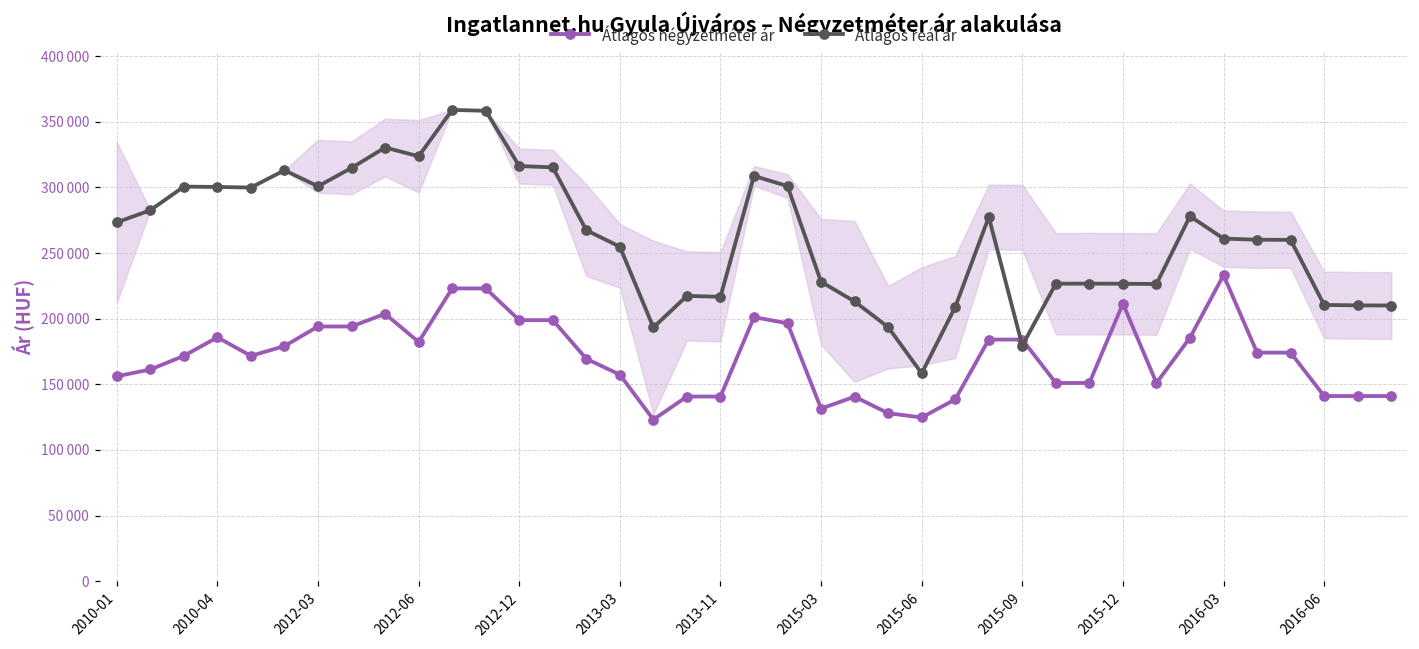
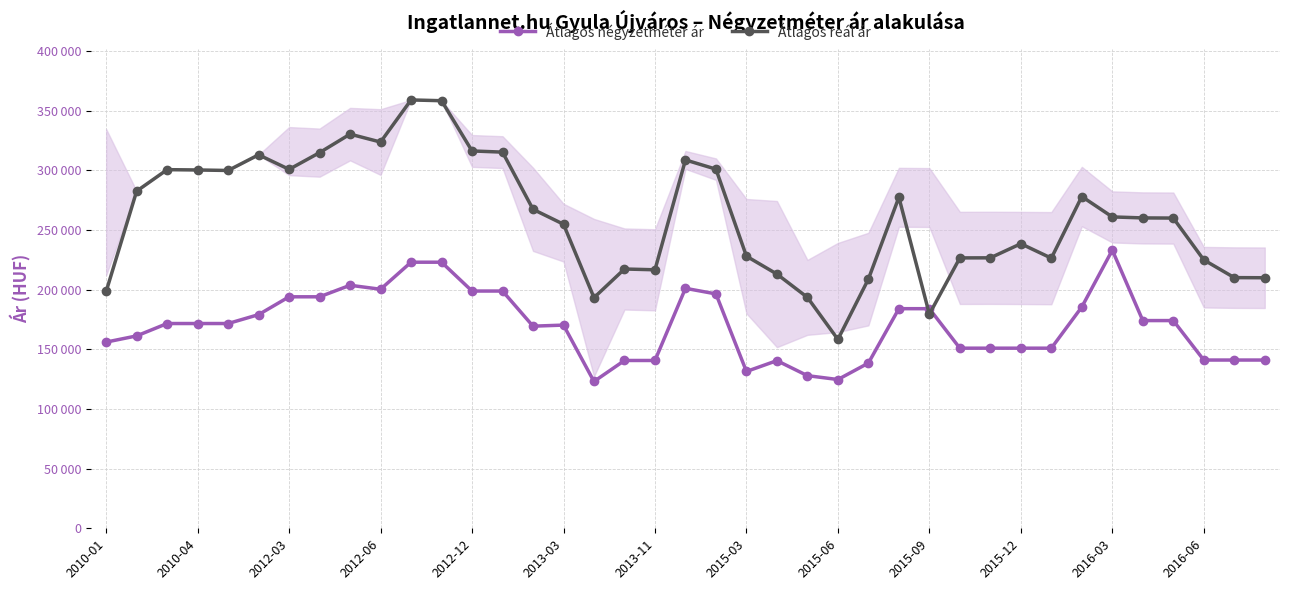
  {
    "Átlagos négyzetméter ár": {
      "2010-01": 156000,
-     "2010-04": 186000,
+     "2010-04": 172000,
      "2012-03": 194000,
-     "2012-06": 182000,
+     "2012-06": 200000,
      "2012-12": 199000,
-     "2013-03": 157000,
+     "2013-03": 170000,
      "2013-11": 141000,
      "2015-03": 131000,
      "2015-06": 125000,
      "2015-09": 184000,
-     "2015-12": 212000,
+     "2015-12": 151000,
      "2016-03": 233000,
      "2016-06": 141000
    },
    "Átlagos reál ár": {
-     "2010-01": 273000,
+     "2010-01": 199000,
      "2012-03": 301000,
      "2012-06": 324000,
      "2012-12": 316000,
      "2013-03": 255000,
      "2013-11": 217000,
      "2015-03": 228000,
      "2015-06": 158000,
      "2015-09": 180000,
-     "2015-12": 227000,
+     "2015-12": 239000,
      "2016-03": 261000,
-     "2016-06": 211000
+     "2016-06": 225000
    }
  }
